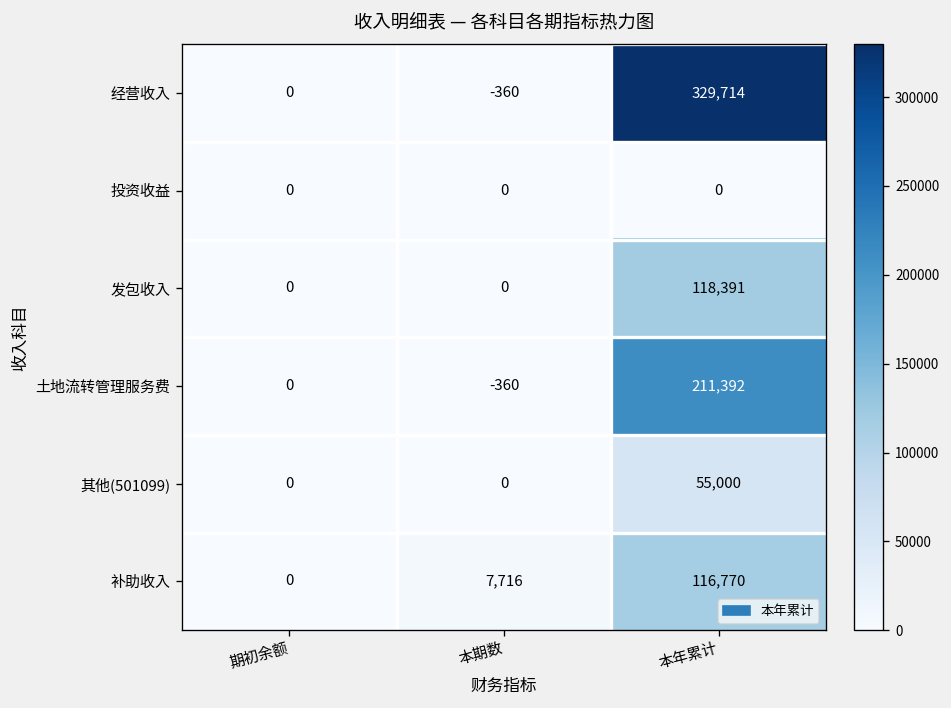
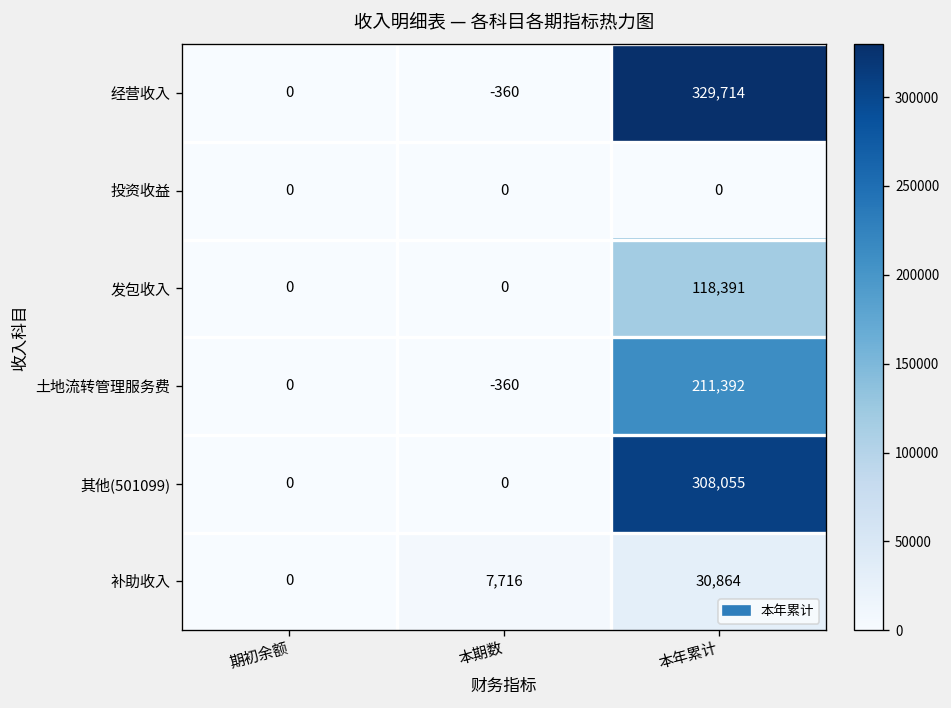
  {
    "经营收入": {
      "期初余额": "0",
      "本期数": "-360",
      "本年累计": "329,714"
    },
    "投资收益": {
      "期初余额": "0",
      "本期数": "0",
      "本年累计": "0"
    },
    "发包收入": {
      "期初余额": "0",
      "本期数": "0",
      "本年累计": "118,391"
    },
    "土地流转管理服务费": {
      "期初余额": "0",
      "本期数": "-360",
      "本年累计": "211,392"
    },
    "其他(501099)": {
      "期初余额": "0",
      "本期数": "0",
-     "本年累计": "55,000"
+     "本年累计": "308,055"
    },
    "补助收入": {
      "期初余额": "0",
      "本期数": "7,716",
-     "本年累计": "116,770"
+     "本年累计": "30,864"
    }
  }
